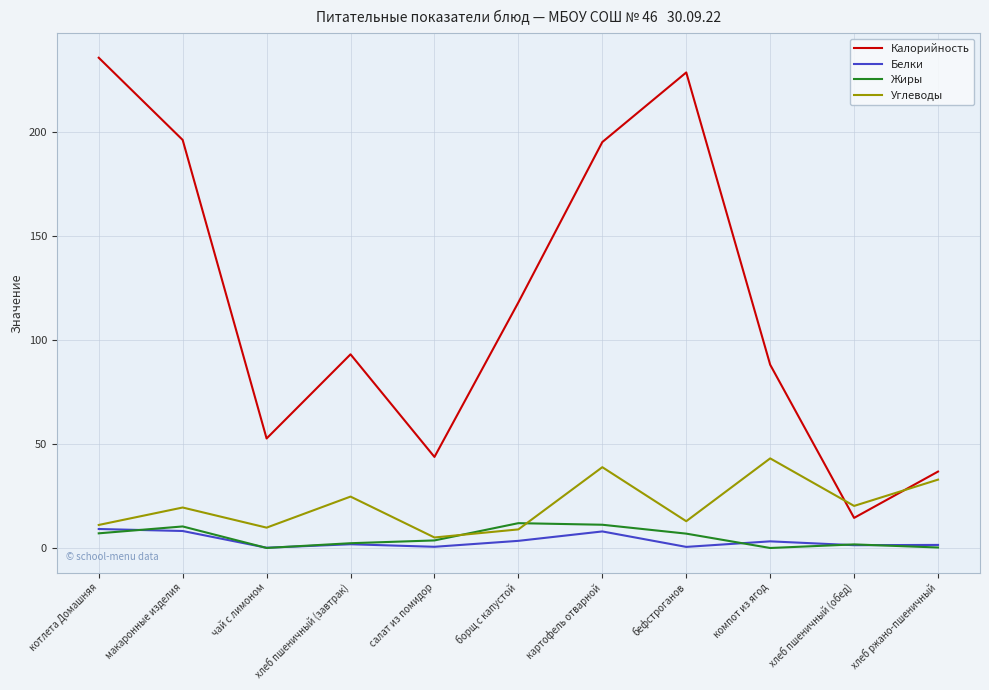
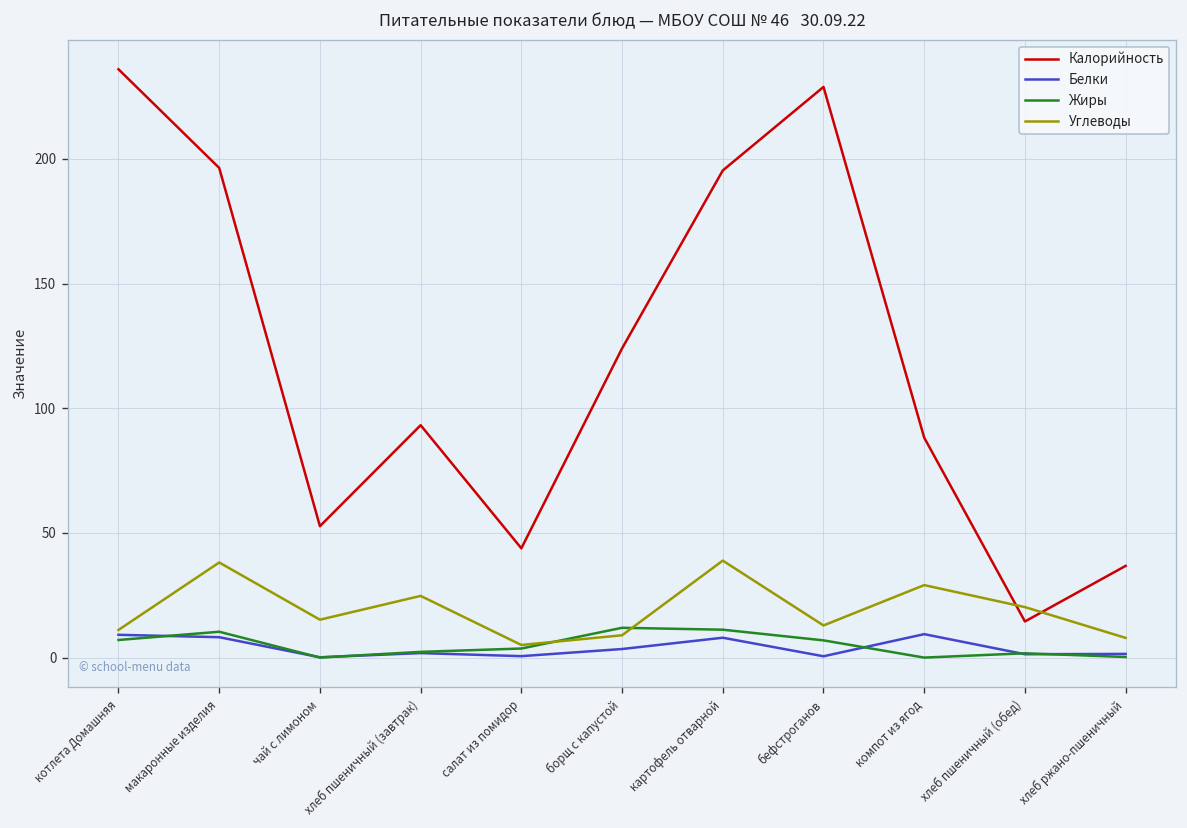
  {
    "Калорийность": {
      "котлета Домашняя": 236,
      "макаронные изделия": 196,
      "чай с лимоном": 53,
      "хлеб пшеничный (завтрак)": 93,
      "салат из помидор": 44,
-     "борщ с капустой": 118,
+     "борщ с капустой": 124,
      "картофель отварной": 195,
      "бефстроганов": 229,
      "компот из ягод": 88,
      "хлеб пшеничный (обед)": 14,
      "хлеб ржано-пшеничный": 37
    },
    "Белки": {
      "котлета Домашняя": 9,
      "макаронные изделия": 8,
      "салат из помидор": 1,
      "борщ с капустой": 3,
      "картофель отварной": 8,
      "бефстроганов": 1,
-     "компот из ягод": 3,
+     "компот из ягод": 9,
      "хлеб ржано-пшеничный": 1
    },
    "Жиры": {
      "котлета Домашняя": 7,
      "макаронные изделия": 10,
      "салат из помидор": 4,
      "борщ с капустой": 12,
      "картофель отварной": 11,
      "бефстроганов": 7,
      "компот из ягод": 0,
      "хлеб ржано-пшеничный": 0
    },
    "Углеводы": {
      "котлета Домашняя": 11,
-     "макаронные изделия": 19,
-     "чай с лимоном": 10,
+     "макаронные изделия": 38,
+     "чай с лимоном": 15,
      "хлеб пшеничный (завтрак)": 25,
      "салат из помидор": 5,
      "борщ с капустой": 9,
      "картофель отварной": 39,
      "бефстроганов": 13,
-     "компот из ягод": 43,
+     "компот из ягод": 29,
      "хлеб пшеничный (обед)": 20,
-     "хлеб ржано-пшеничный": 33
+     "хлеб ржано-пшеничный": 8
    }
  }
